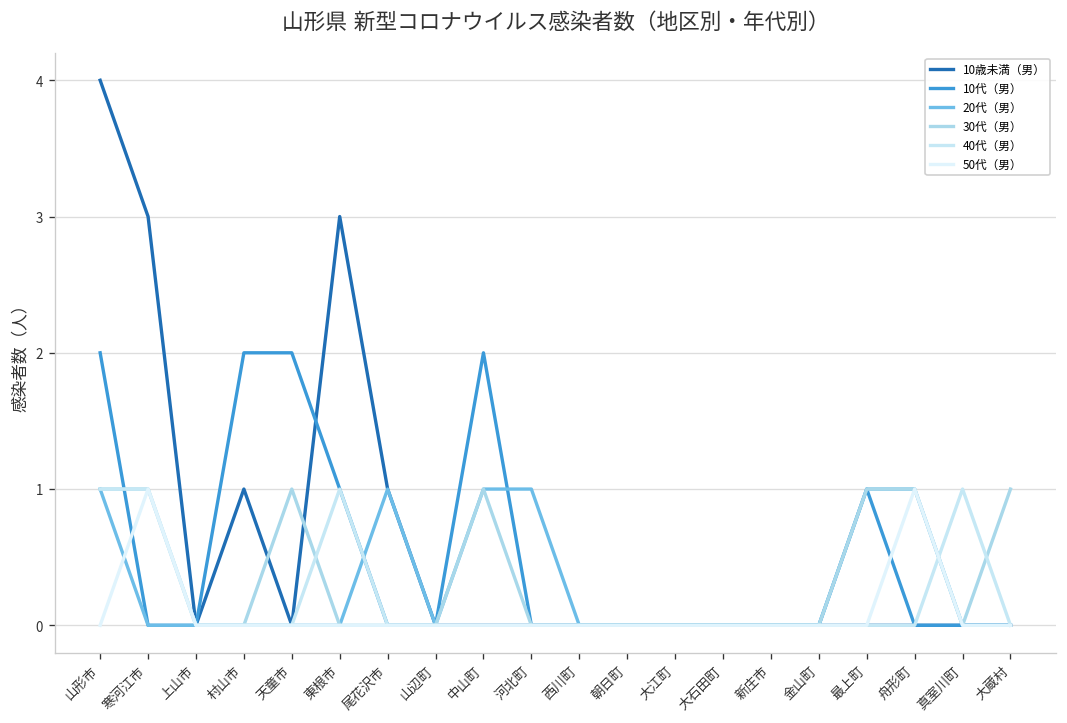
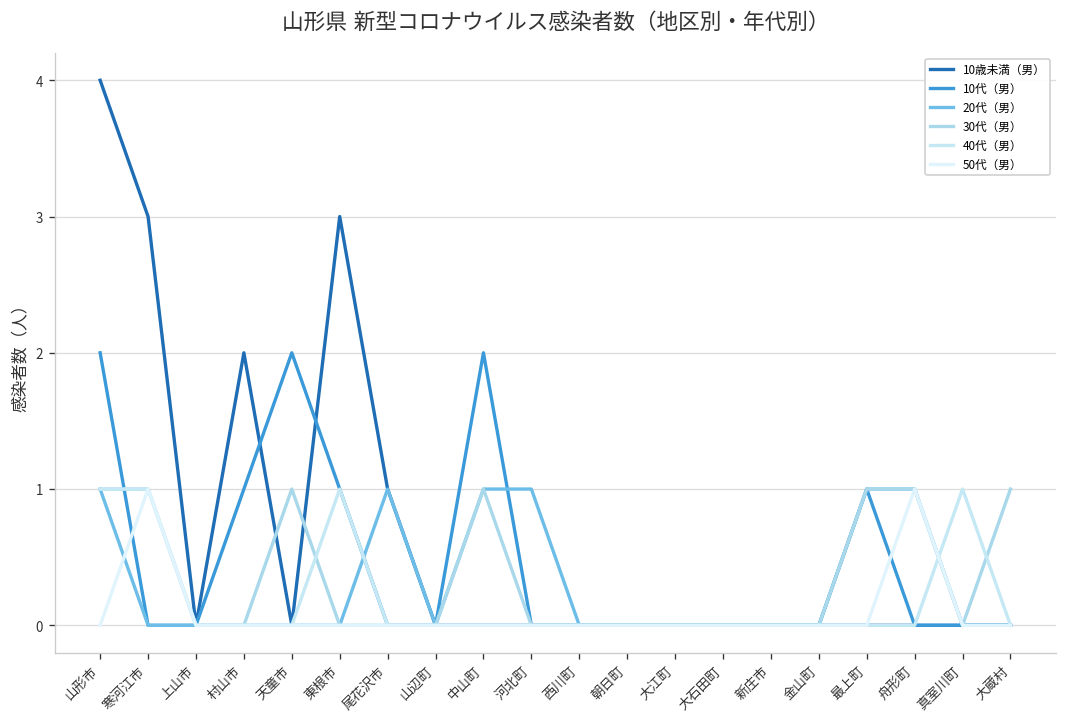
  {
    "10歳未満（男）": {
      "山形市": 4,
      "寒河江市": 3,
-     "村山市": 1,
+     "村山市": 2,
      "東根市": 3
    },
    "10代（男）": {
      "山形市": 2,
-     "村山市": 2,
+     "村山市": 1,
      "天童市": 2,
      "中山町": 2
    },
    "20代（男）": {
      "河北町": 1
    }
  }
